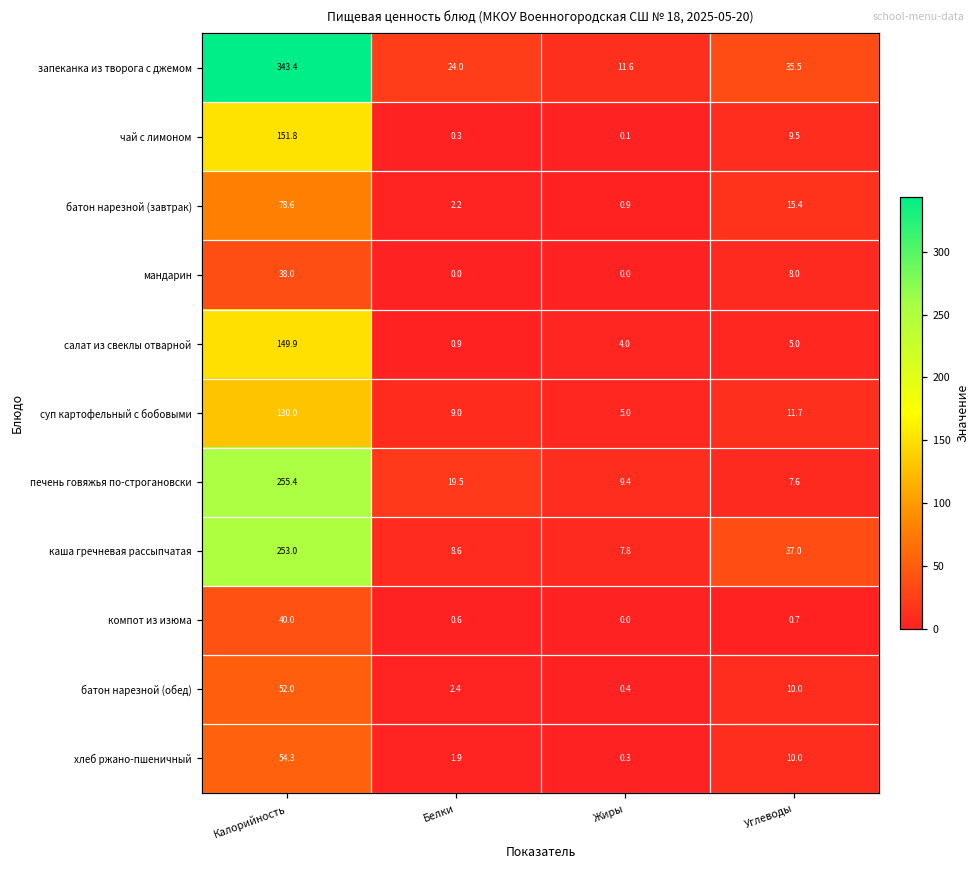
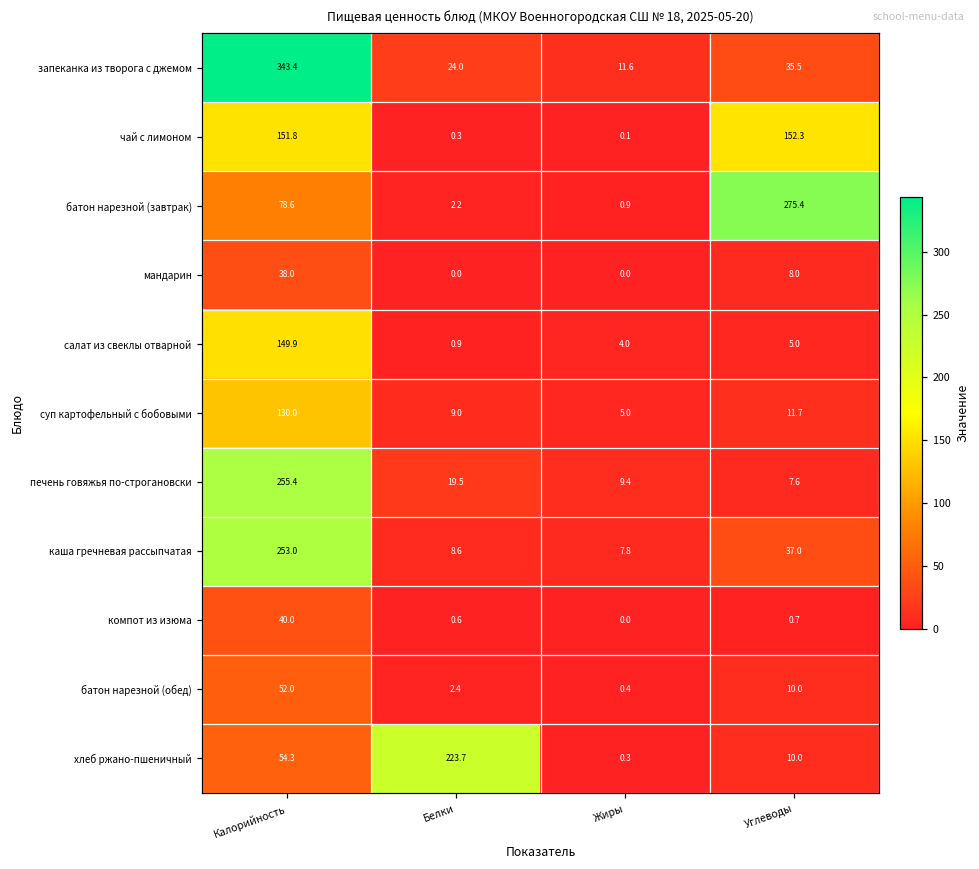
  {
    "запеканка из творога с джемом": {
      "Калорийность": 343.4,
      "Белки": 24.0,
      "Жиры": 11.6,
      "Углеводы": 35.5
    },
    "чай с лимоном": {
      "Калорийность": 151.8,
      "Белки": 0.3,
      "Жиры": 0.1,
-     "Углеводы": 9.5
+     "Углеводы": 152.3
    },
    "батон нарезной (завтрак)": {
      "Калорийность": 78.6,
      "Белки": 2.2,
      "Жиры": 0.9,
-     "Углеводы": 15.4
+     "Углеводы": 275.4
    },
    "мандарин": {
      "Калорийность": 38.0,
      "Белки": 0.0,
      "Жиры": 0.0,
      "Углеводы": 8.0
    },
    "салат из свеклы отварной": {
      "Калорийность": 149.9,
      "Белки": 0.9,
      "Жиры": 4.0,
      "Углеводы": 5.0
    },
    "суп картофельный с бобовыми": {
      "Калорийность": 130.0,
      "Белки": 9.0,
      "Жиры": 5.0,
      "Углеводы": 11.7
    },
    "печень говяжья по-строгановски": {
      "Калорийность": 255.4,
      "Белки": 19.5,
      "Жиры": 9.4,
      "Углеводы": 7.6
    },
    "каша гречневая рассыпчатая": {
      "Калорийность": 253.0,
      "Белки": 8.6,
      "Жиры": 7.8,
      "Углеводы": 37.0
    },
    "компот из изюма": {
      "Калорийность": 40.0,
      "Белки": 0.6,
      "Жиры": 0.0,
      "Углеводы": 0.7
    },
    "батон нарезной (обед)": {
      "Калорийность": 52.0,
      "Белки": 2.4,
      "Жиры": 0.4,
      "Углеводы": 10.0
    },
    "хлеб ржано-пшеничный": {
      "Калорийность": 54.3,
-     "Белки": 1.9,
+     "Белки": 223.7,
      "Жиры": 0.3,
      "Углеводы": 10.0
    }
  }
